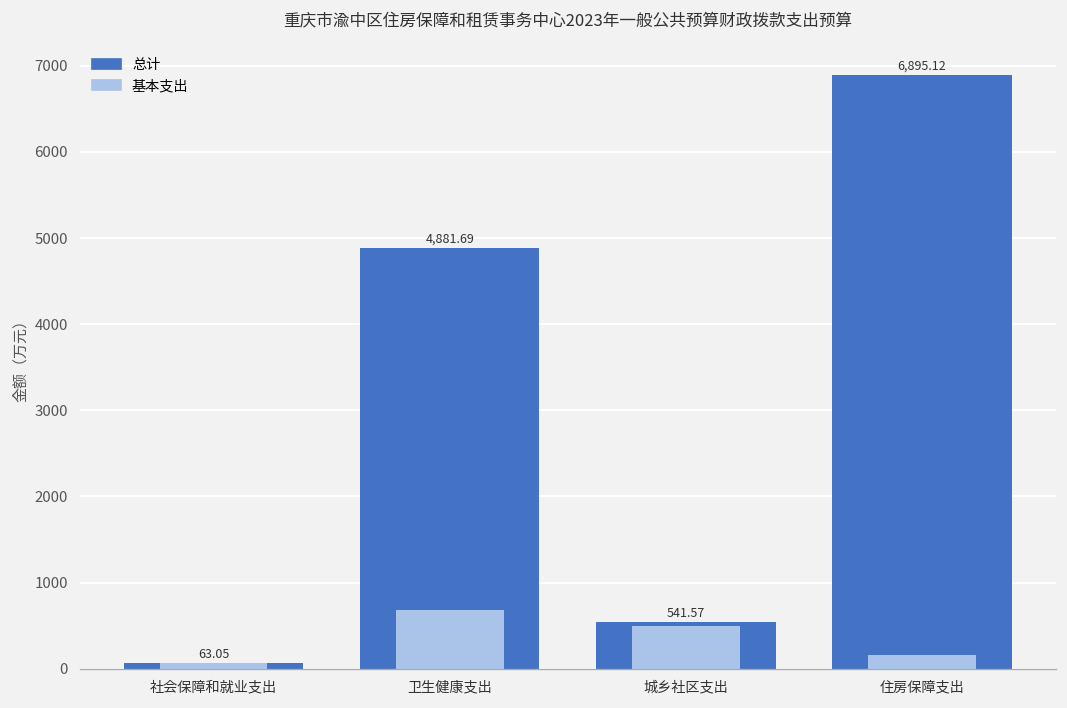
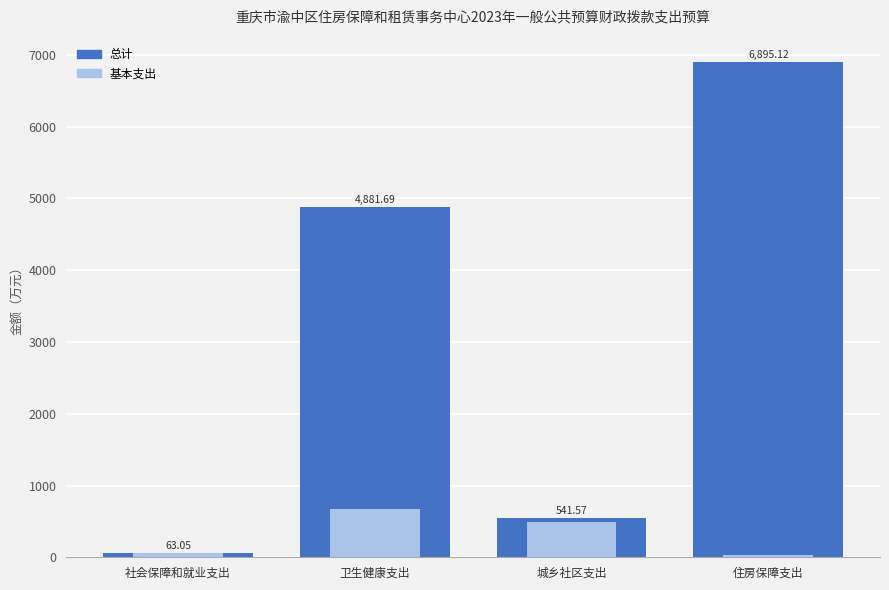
  {
    "总计": {
      "社会保障和就业支出": "63.05",
      "卫生健康支出": "4,881.69",
      "城乡社区支出": "541.57",
      "住房保障支出": "6,895.12"
    },
    "基本支出": {
-     "住房保障支出": "200"
+     "住房保障支出": "0"
    }
  }
